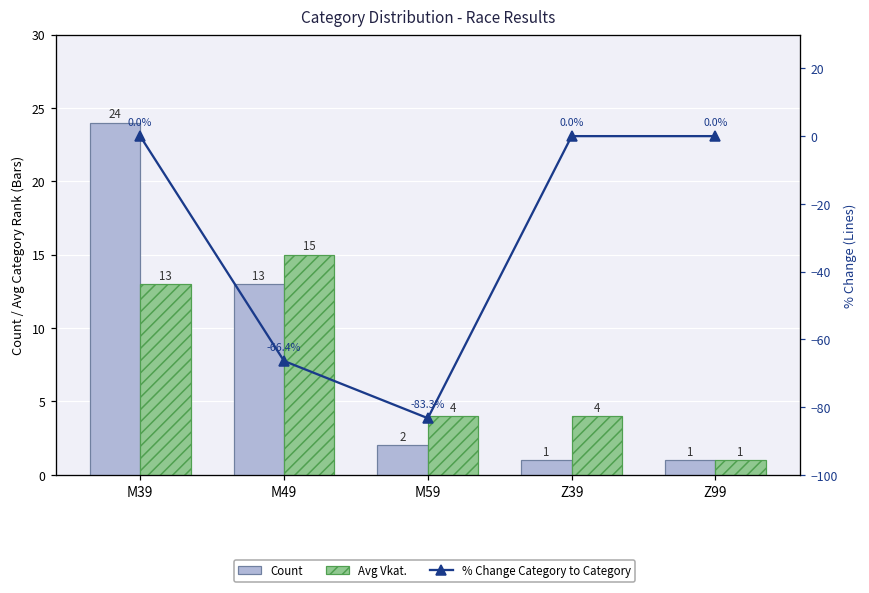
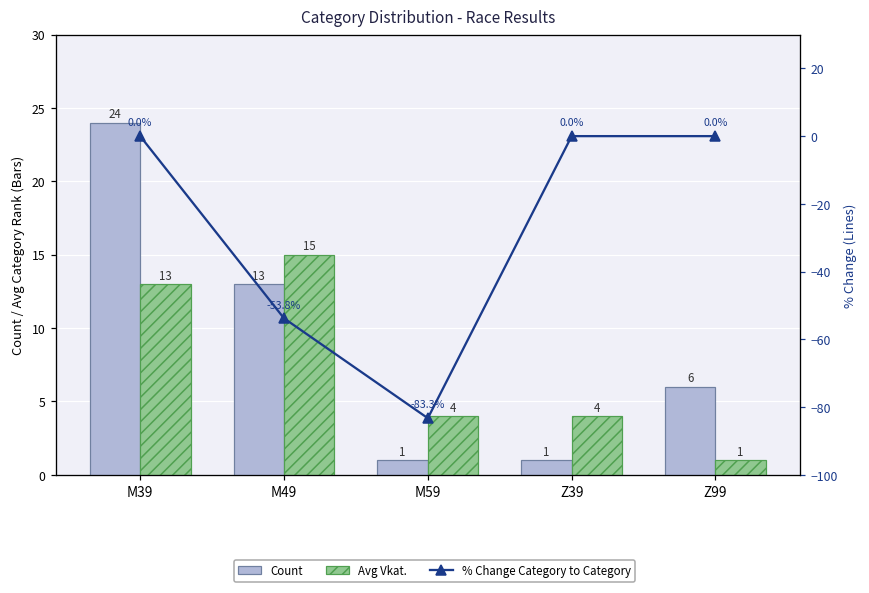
  {
    "Count": {
      "M39": "24",
      "M49": "13",
-     "M59": "2",
+     "M59": "1",
      "Z39": "1",
-     "Z99": "1"
+     "Z99": "6"
    },
    "Avg Vkat.": {
      "M39": "13",
      "M49": "15",
      "M59": "4",
      "Z39": "4",
      "Z99": "1"
    },
    "% Change Category to Category": {
      "M39": "0.0%",
-     "M49": "-66.4%",
+     "M49": "-53.8%",
      "M59": "-83.3%",
      "Z39": "0.0%",
      "Z99": "0.0%"
    }
  }
